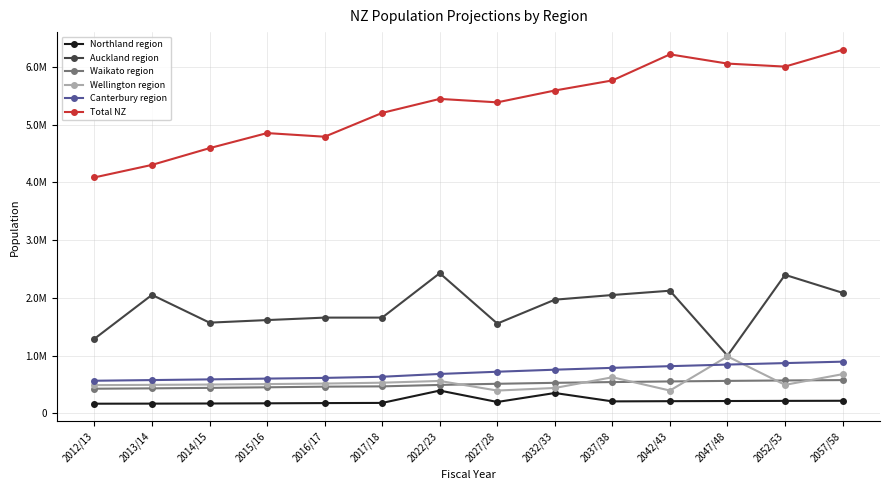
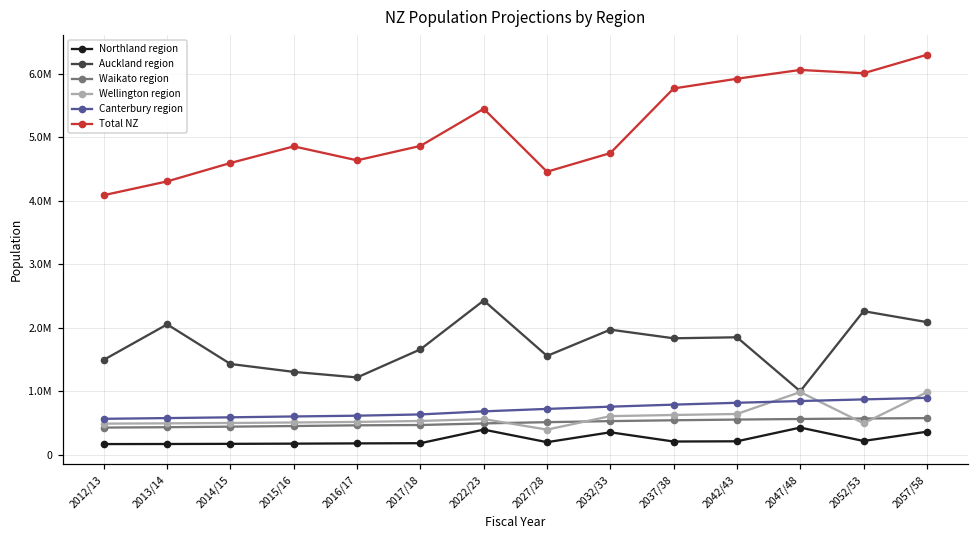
  {
    "Northland region": {
      "2012/13": 200000,
      "2013/14": 200000,
      "2014/15": 200000,
      "2015/16": 200000,
      "2016/17": 200000,
      "2017/18": 200000,
      "2022/23": 400000,
      "2027/28": 200000,
      "2032/33": 400000,
      "2037/38": 200000,
      "2042/43": 200000,
-     "2047/48": 200000,
+     "2047/48": 400000,
      "2052/53": 200000,
-     "2057/58": 200000
+     "2057/58": 400000
    },
    "Auckland region": {
-     "2012/13": 1300000,
+     "2012/13": 1500000,
      "2013/14": 2100000,
-     "2014/15": 1600000,
-     "2015/16": 1600000,
-     "2016/17": 1700000,
+     "2014/15": 1400000,
+     "2015/16": 1300000,
+     "2016/17": 1200000,
      "2017/18": 1700000,
      "2022/23": 2400000,
      "2027/28": 1600000,
      "2032/33": 2000000,
-     "2037/38": 2000000,
-     "2042/43": 2100000,
-     "2052/53": 2400000,
+     "2037/38": 1800000,
+     "2042/43": 1800000,
+     "2052/53": 2300000,
      "2057/58": 2100000
    },
    "Wellington region": {
      "2012/13": 500000,
      "2013/14": 500000,
      "2014/15": 500000,
      "2015/16": 500000,
      "2016/17": 500000,
      "2017/18": 500000,
      "2022/23": 600000,
      "2027/28": 400000,
-     "2032/33": 400000,
+     "2032/33": 600000,
      "2037/38": 600000,
-     "2042/43": 400000,
+     "2042/43": 600000,
      "2052/53": 500000,
-     "2057/58": 700000
+     "2057/58": 1000000
    },
    "Total NZ": {
      "2012/13": 4100000,
      "2013/14": 4300000,
      "2014/15": 4600000,
      "2015/16": 4900000,
-     "2016/17": 4800000,
-     "2017/18": 5200000,
+     "2016/17": 4600000,
+     "2017/18": 4900000,
      "2022/23": 5400000,
-     "2027/28": 5400000,
-     "2032/33": 5600000,
+     "2027/28": 4500000,
+     "2032/33": 4800000,
      "2037/38": 5800000,
-     "2042/43": 6200000,
+     "2042/43": 5900000,
      "2047/48": 6100000,
      "2052/53": 6000000,
      "2057/58": 6300000
    }
  }
